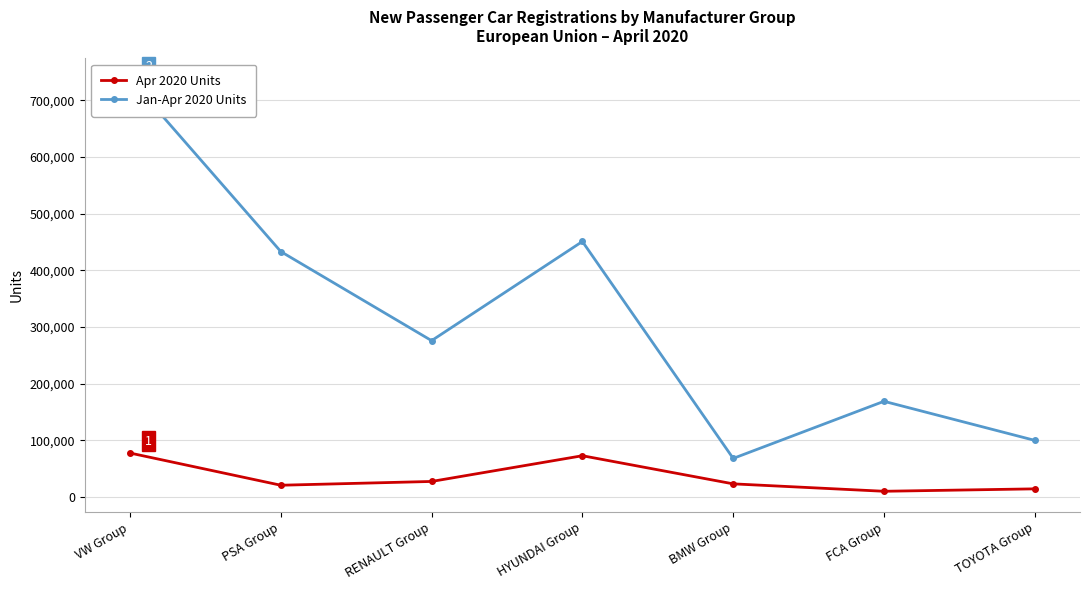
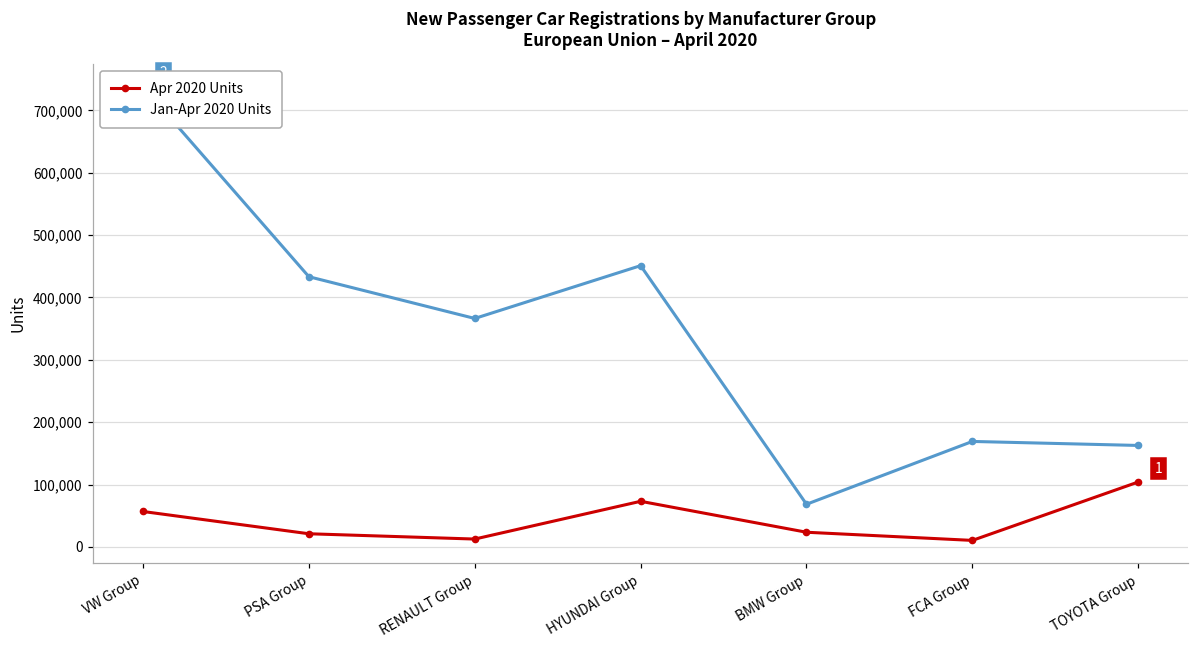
  {
    "Apr 2020 Units": {
-     "VW Group": "80,000",
+     "VW Group": "60,000",
      "PSA Group": "20,000",
-     "RENAULT Group": "30,000",
+     "RENAULT Group": "10,000",
      "HYUNDAI Group": "70,000",
      "BMW Group": "20,000",
      "FCA Group": "10,000",
-     "TOYOTA Group": "10,000"
+     "TOYOTA Group": "100,000"
    },
    "Jan-Apr 2020 Units": {
      "PSA Group": "430,000",
-     "RENAULT Group": "280,000",
+     "RENAULT Group": "370,000",
      "HYUNDAI Group": "450,000",
      "BMW Group": "70,000",
      "FCA Group": "170,000",
-     "TOYOTA Group": "100,000"
+     "TOYOTA Group": "160,000"
    }
  }
